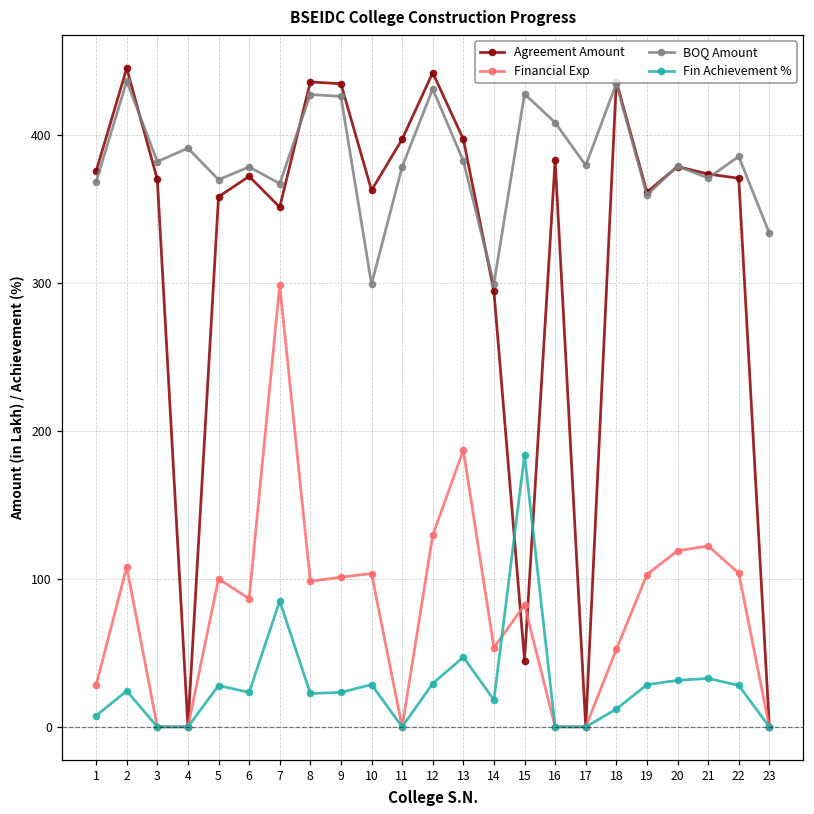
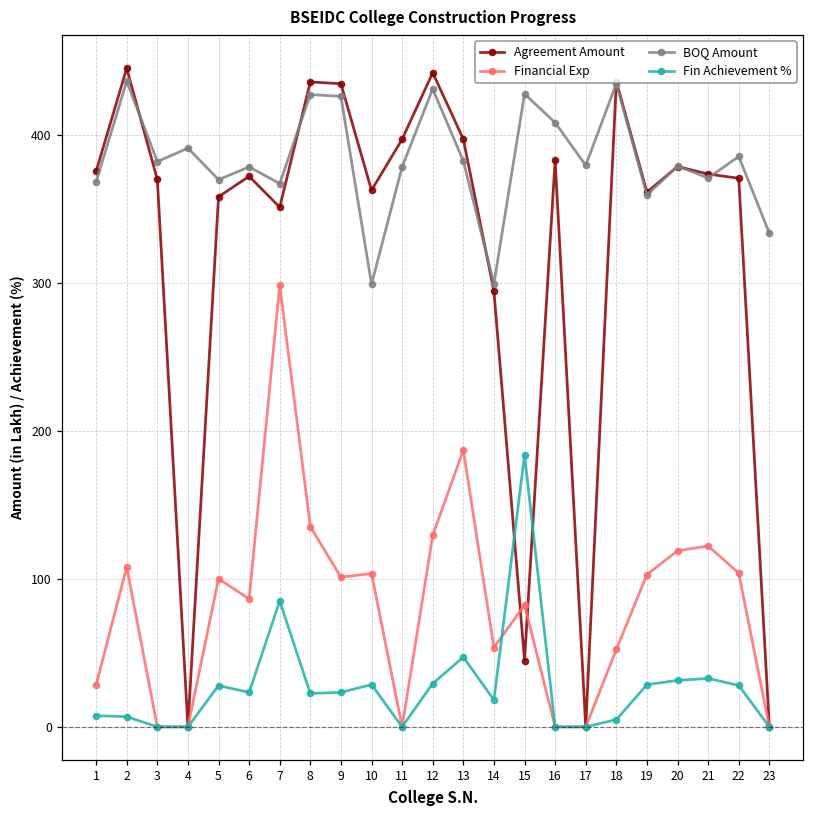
  {
    "Agreement Amount": {
      "1": 375,
      "2": 445,
      "3": 370,
      "5": 358,
      "6": 372,
      "7": 351,
      "8": 436,
      "9": 434,
      "10": 362,
      "11": 397,
      "12": 442,
      "13": 397,
      "14": 294,
      "15": 45,
      "16": 383,
      "19": 361,
      "21": 373,
      "22": 371
    },
    "Financial Exp": {
      "1": 28,
      "2": 108,
      "5": 100,
      "6": 87,
      "7": 298,
-     "8": 98,
+     "8": 135,
      "9": 101,
      "10": 104,
      "12": 129,
      "13": 187,
      "14": 53,
      "15": 82,
      "18": 52,
      "19": 103,
      "20": 119,
      "21": 122,
      "22": 104
    },
    "BOQ Amount": {
      "1": 368,
      "2": 436,
      "3": 382,
      "4": 391,
      "5": 370,
      "6": 378,
      "7": 367,
      "8": 427,
      "9": 426,
      "10": 299,
      "11": 378,
      "12": 431,
      "13": 382,
      "14": 299,
      "15": 428,
      "16": 408,
      "17": 379,
      "19": 359,
      "21": 371,
      "22": 385,
      "23": 334
    },
    "Fin Achievement %": {
      "1": 8,
-     "2": 24,
+     "2": 7,
      "5": 28,
      "6": 23,
      "7": 85,
      "8": 23,
      "9": 23,
      "10": 29,
      "12": 29,
      "13": 47,
      "14": 18,
      "15": 184,
-     "18": 12,
+     "18": 5,
      "19": 28,
      "20": 31,
      "21": 33,
      "22": 28
    }
  }
